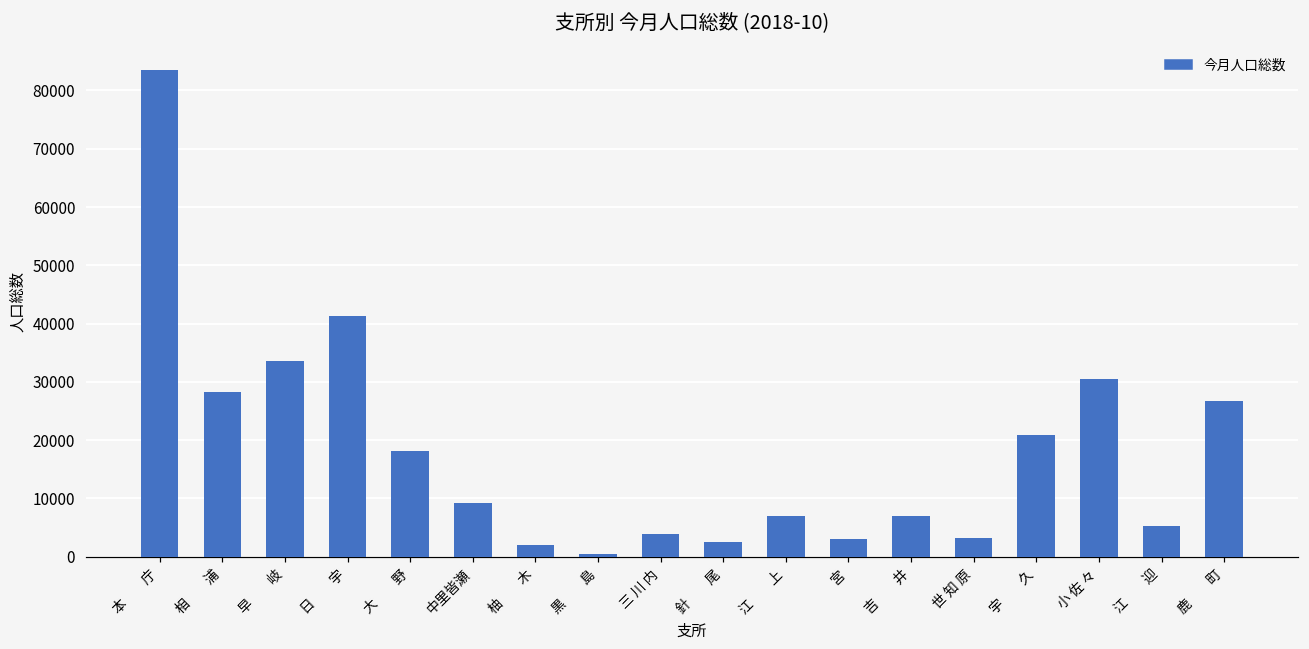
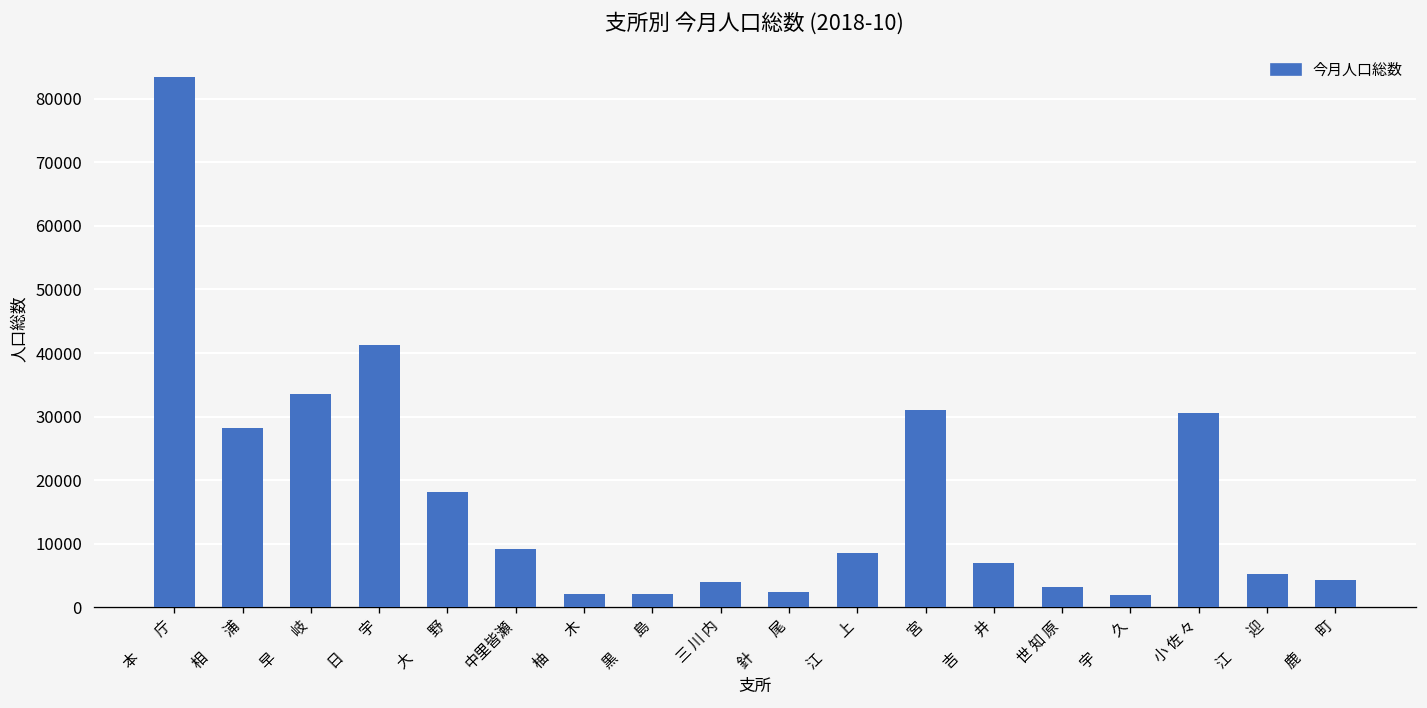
  {
    "本 庁": 83000,
    "相 浦": 28000,
    "早 岐": 34000,
    "日 宇": 41000,
    "大 野": 18000,
    "中里皆瀬": 9000,
    "柚 木": 2000,
-   "黒 島": 0,
+   "黒 島": 2000,
    "三 川 内": 4000,
    "針 尾": 2000,
-   "江 上": 7000,
-   "宮": 3000,
+   "江 上": 9000,
+   "宮": 31000,
    "吉 井": 7000,
    "世 知 原": 3000,
-   "宇 久": 21000,
+   "宇 久": 2000,
    "小 佐 々": 31000,
    "江 迎": 5000,
-   "鹿 町": 27000
+   "鹿 町": 4000
  }
